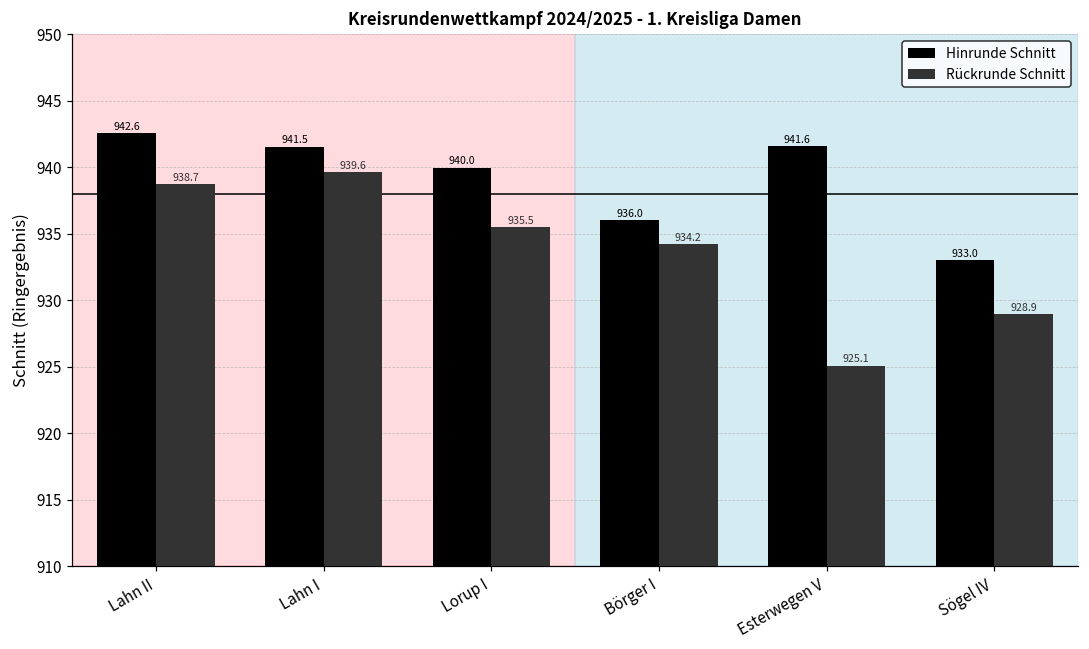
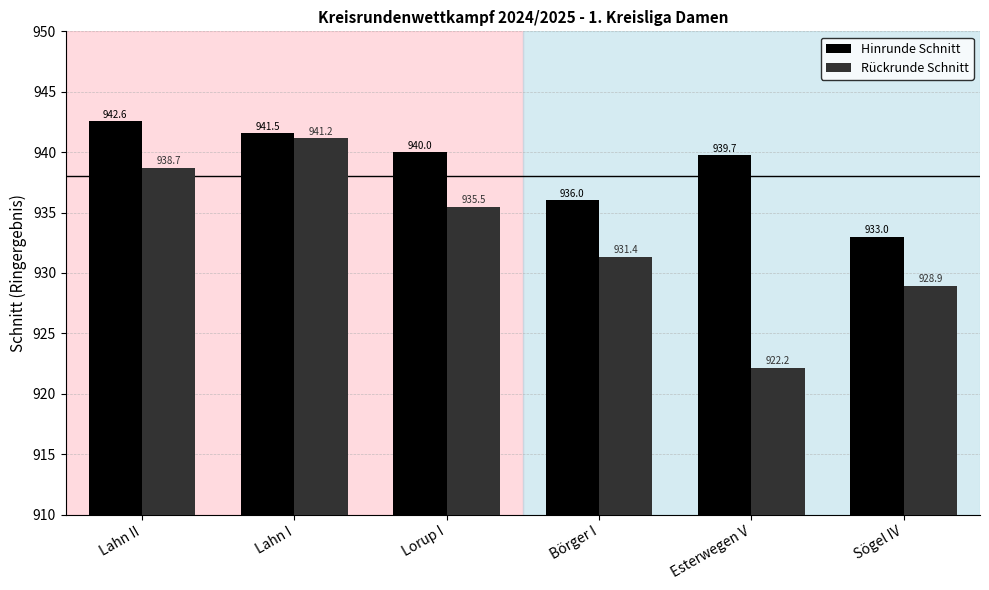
  {
    "Hinrunde Schnitt": {
      "Lahn II": 942.6,
      "Lahn I": 941.5,
      "Lorup I": 940.0,
      "Börger I": 936.0,
-     "Esterwegen V": 941.6,
+     "Esterwegen V": 939.7,
      "Sögel IV": 933.0
    },
    "Rückrunde Schnitt": {
      "Lahn II": 938.7,
-     "Lahn I": 939.6,
+     "Lahn I": 941.2,
      "Lorup I": 935.5,
-     "Börger I": 934.2,
-     "Esterwegen V": 925.1,
+     "Börger I": 931.4,
+     "Esterwegen V": 922.2,
      "Sögel IV": 928.9
    }
  }
